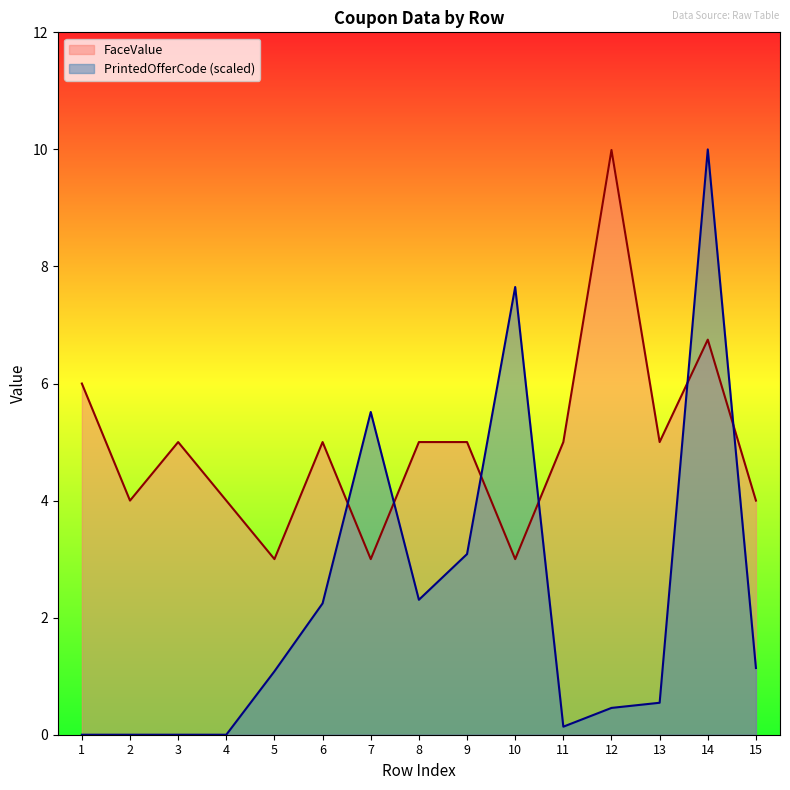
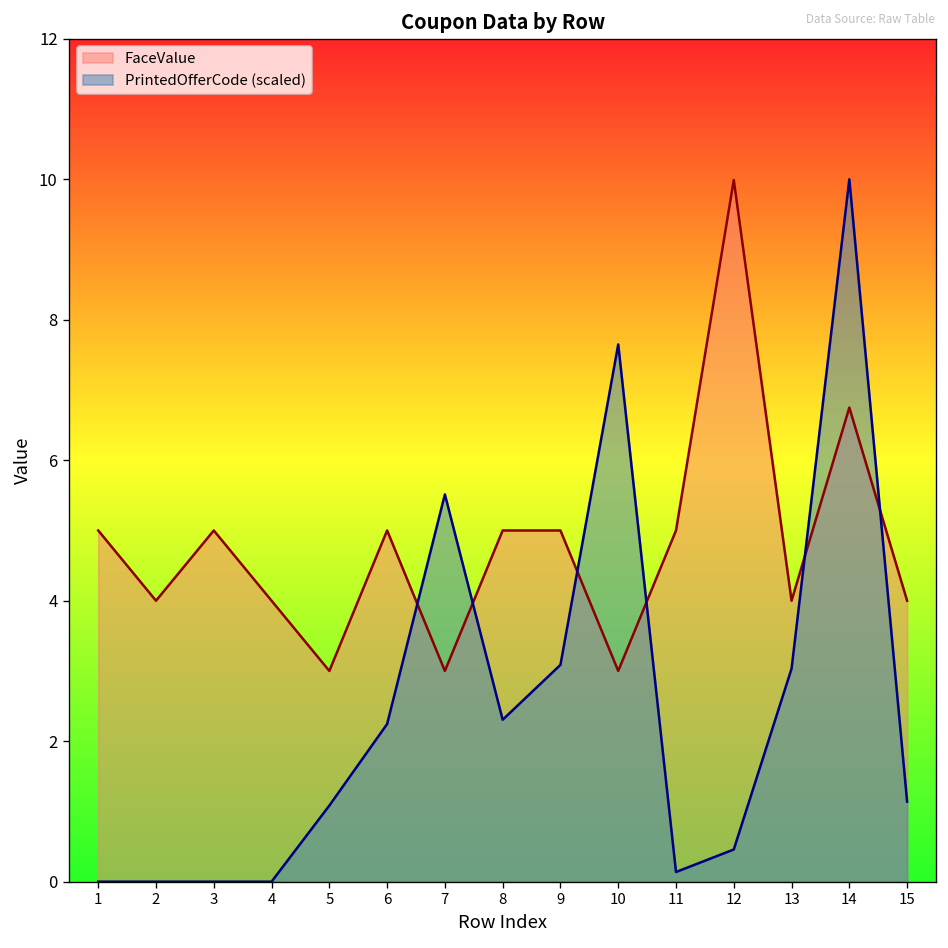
  {
    "FaceValue": {
-     "1": 6,
+     "1": 5,
      "2": 4,
      "3": 5,
      "4": 4,
      "5": 3,
      "6": 5,
      "7": 3,
      "8": 5,
      "9": 5,
      "10": 3,
      "11": 5,
      "12": 10,
-     "13": 5,
+     "13": 4,
      "14": 6.8,
      "15": 4
    },
    "PrintedOfferCode (scaled)": {
      "1": 0.0,
      "2": 0.0,
      "3": 0.0,
      "4": 0.0,
      "5": 1.1,
      "6": 2.2,
      "7": 5.5,
      "8": 2.3,
      "9": 3.1,
      "10": 7.6,
      "11": 0.1,
      "12": 0.5,
-     "13": 0.5,
+     "13": 3.0,
      "14": 10.0,
      "15": 1.1
    }
  }
